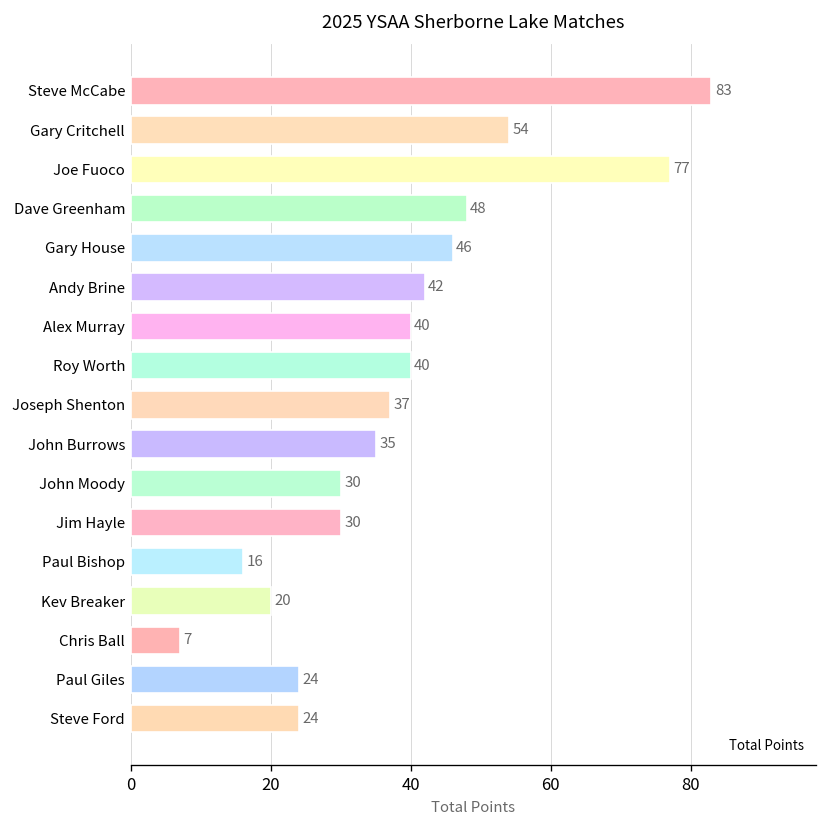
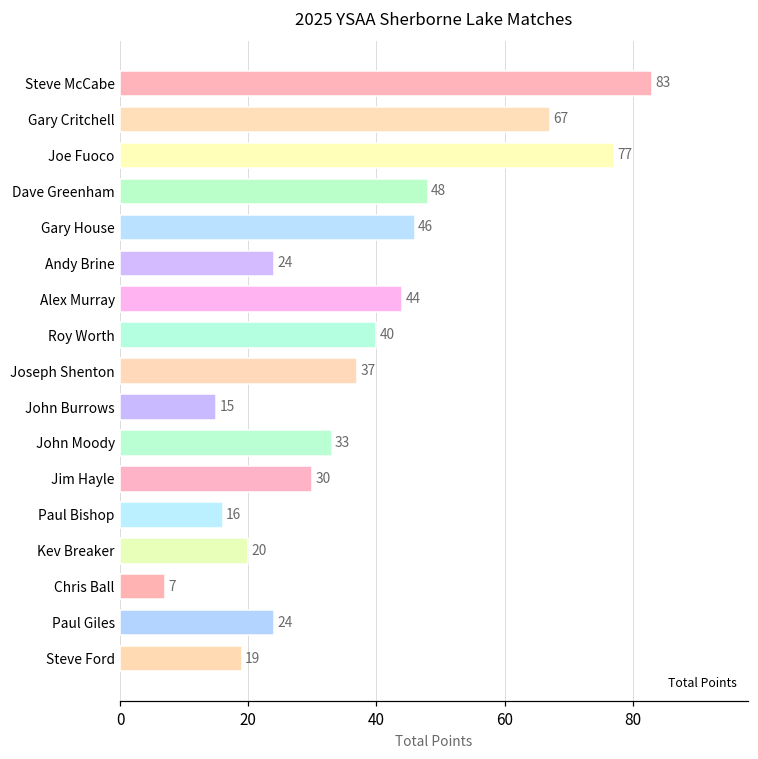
  {
    "Steve McCabe": 83,
-   "Gary Critchell": 54,
+   "Gary Critchell": 67,
    "Joe Fuoco": 77,
    "Dave Greenham": 48,
    "Gary House": 46,
-   "Andy Brine": 42,
-   "Alex Murray": 40,
+   "Andy Brine": 24,
+   "Alex Murray": 44,
    "Roy Worth": 40,
    "Joseph Shenton": 37,
-   "John Burrows": 35,
-   "John Moody": 30,
+   "John Burrows": 15,
+   "John Moody": 33,
    "Jim Hayle": 30,
    "Paul Bishop": 16,
    "Kev Breaker": 20,
    "Chris Ball": 7,
    "Paul Giles": 24,
-   "Steve Ford": 24
+   "Steve Ford": 19
  }
